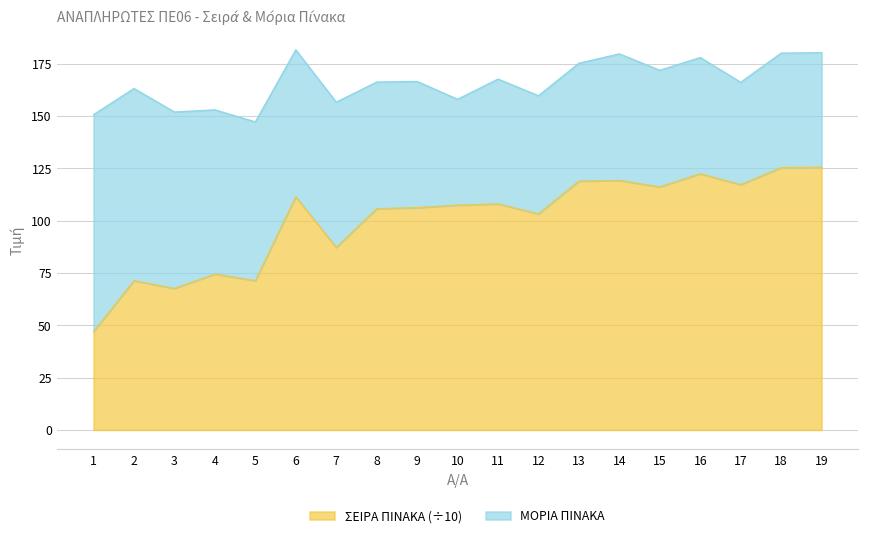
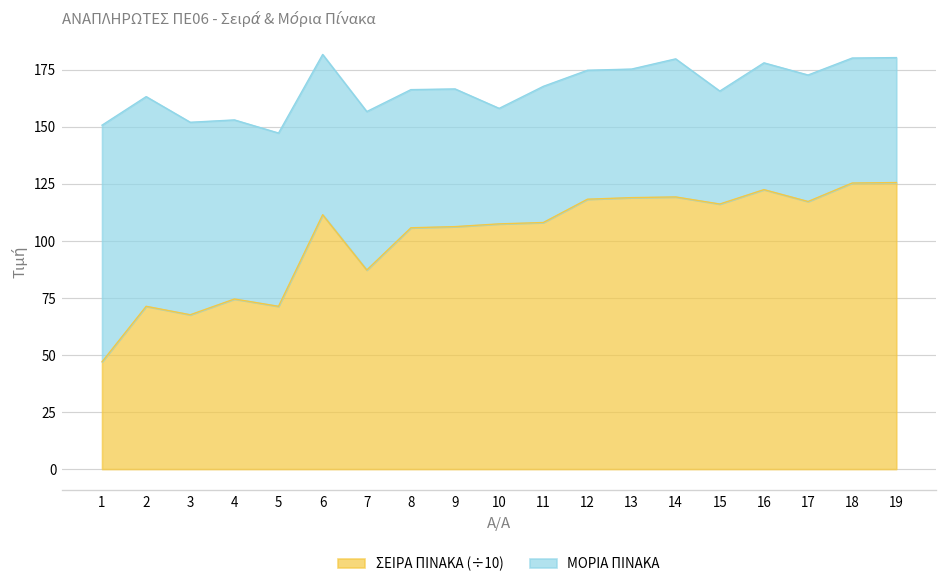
  {
    "ΣΕΙΡΑ ΠΙΝΑΚΑ (÷10)": {
      "1": 47,
      "2": 71,
      "3": 68,
      "4": 75,
      "5": 71,
      "6": 111,
      "7": 87,
      "8": 106,
      "9": 106,
      "10": 107,
      "11": 108,
-     "12": 103,
+     "12": 118,
      "13": 119,
      "14": 119,
      "15": 116,
      "16": 122,
      "17": 117,
      "18": 125,
      "19": 126
    },
    "ΜΟΡΙΑ ΠΙΝΑΚΑ": {
      "1": 104,
      "2": 92,
      "3": 84,
      "4": 78,
      "5": 76,
      "6": 70,
      "7": 69,
      "8": 60,
      "9": 60,
      "10": 51,
      "11": 60,
      "12": 56,
      "13": 56,
      "14": 60,
-     "15": 56,
+     "15": 49,
      "16": 56,
-     "17": 49,
+     "17": 55,
      "18": 55,
      "19": 55
    }
  }
